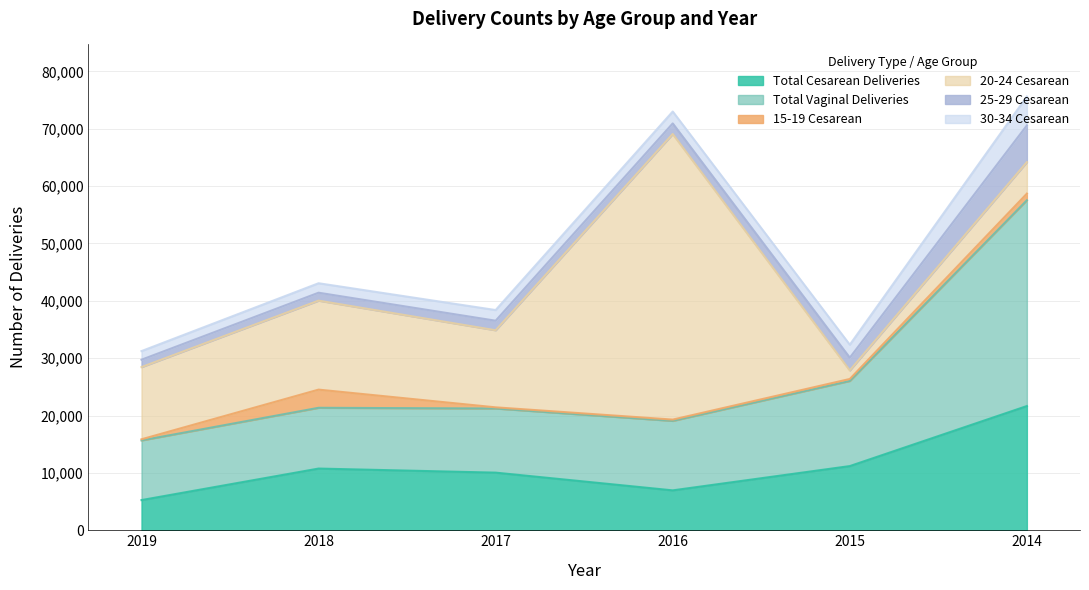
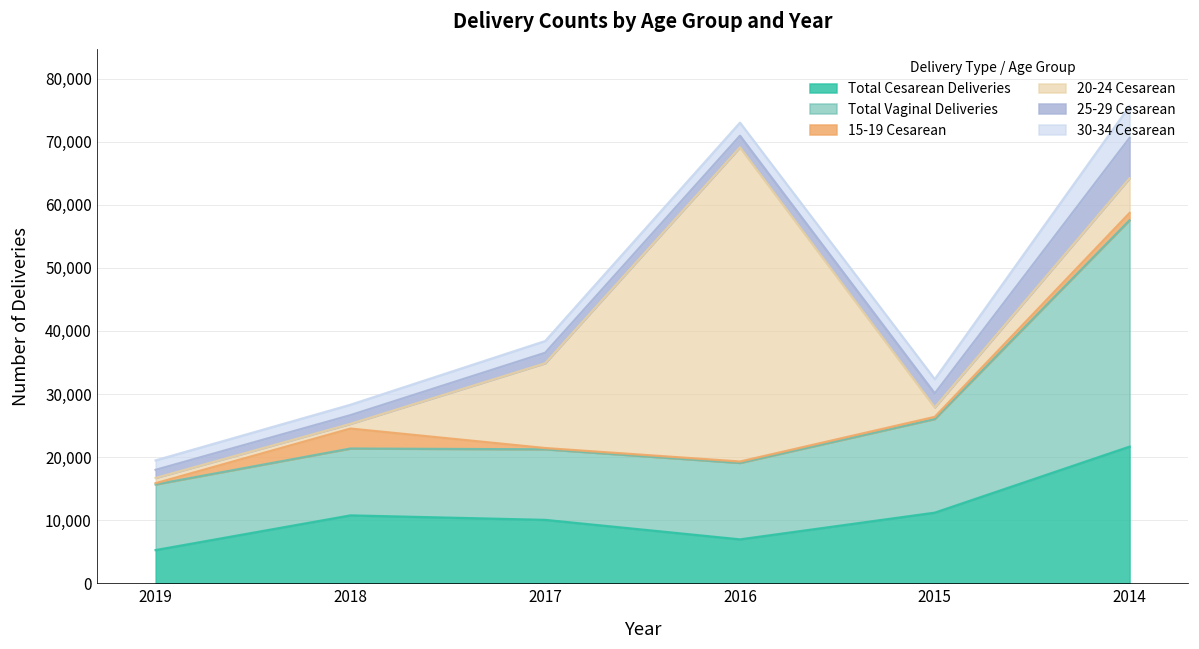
  {
    "Total Cesarean Deliveries": {
      "2019": "5,000",
      "2018": "11,000",
      "2017": "10,000",
      "2016": "7,000",
      "2015": "11,000",
      "2014": "22,000"
    },
    "15-19 Cesarean": {
      "2018": "3,000",
      "2014": "1,000"
    },
    "20-24 Cesarean": {
-     "2019": "13,000",
-     "2018": "16,000",
+     "2019": "1,000",
+     "2018": "1,000",
      "2017": "13,000",
      "2016": "50,000",
      "2015": "1,000",
      "2014": "5,000"
    }
  }
